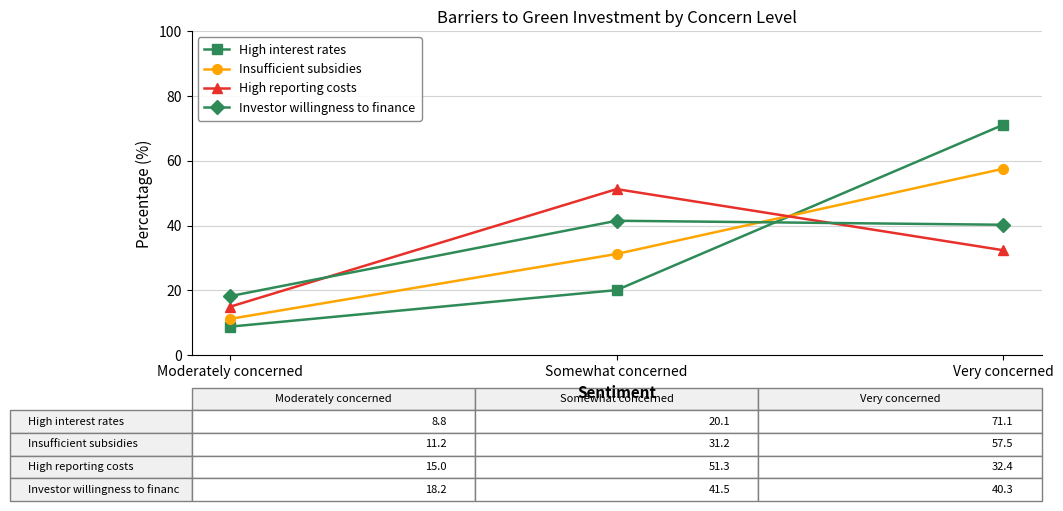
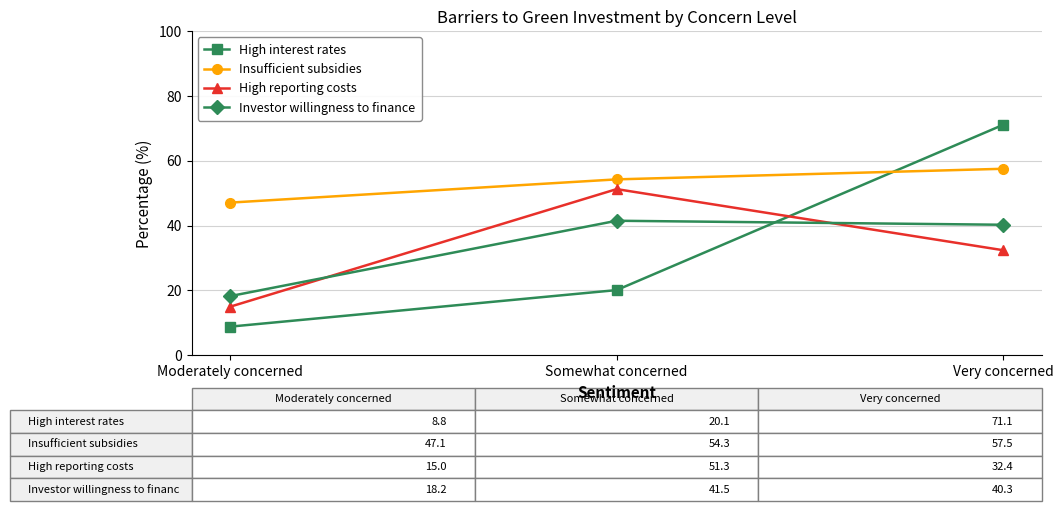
  {
    "Insufficient subsidies": {
-     "Moderately concerned": 11.2,
-     "Somewhat concerned": 31.2
+     "Moderately concerned": 47.1,
+     "Somewhat concerned": 54.3
    },
    "High reporting costs": {
      "Moderately concerned": 15,
      "Somewhat concerned": 51,
      "Very concerned": 32
    }
  }
